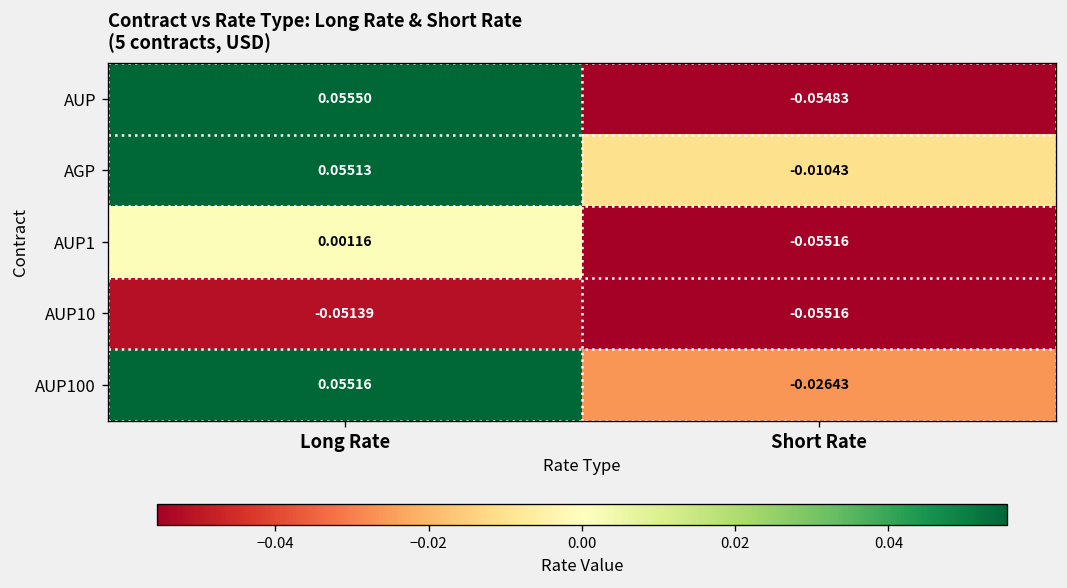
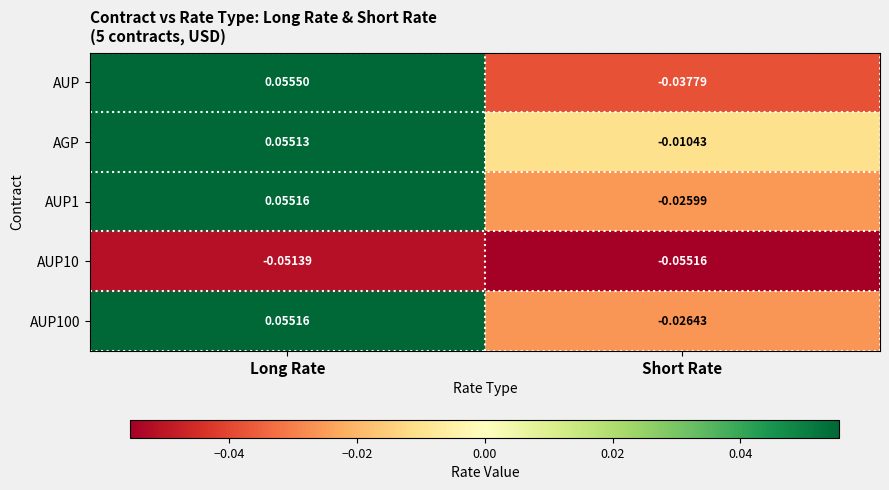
  {
    "AUP": {
      "Long Rate": 0.05550,
-     "Short Rate": -0.05483
+     "Short Rate": -0.03779
    },
    "AGP": {
      "Long Rate": 0.05513,
      "Short Rate": -0.01043
    },
    "AUP1": {
-     "Long Rate": 0.00116,
-     "Short Rate": -0.05516
+     "Long Rate": 0.05516,
+     "Short Rate": -0.02599
    },
    "AUP10": {
      "Long Rate": -0.05139,
      "Short Rate": -0.05516
    },
    "AUP100": {
      "Long Rate": 0.05516,
      "Short Rate": -0.02643
    }
  }
